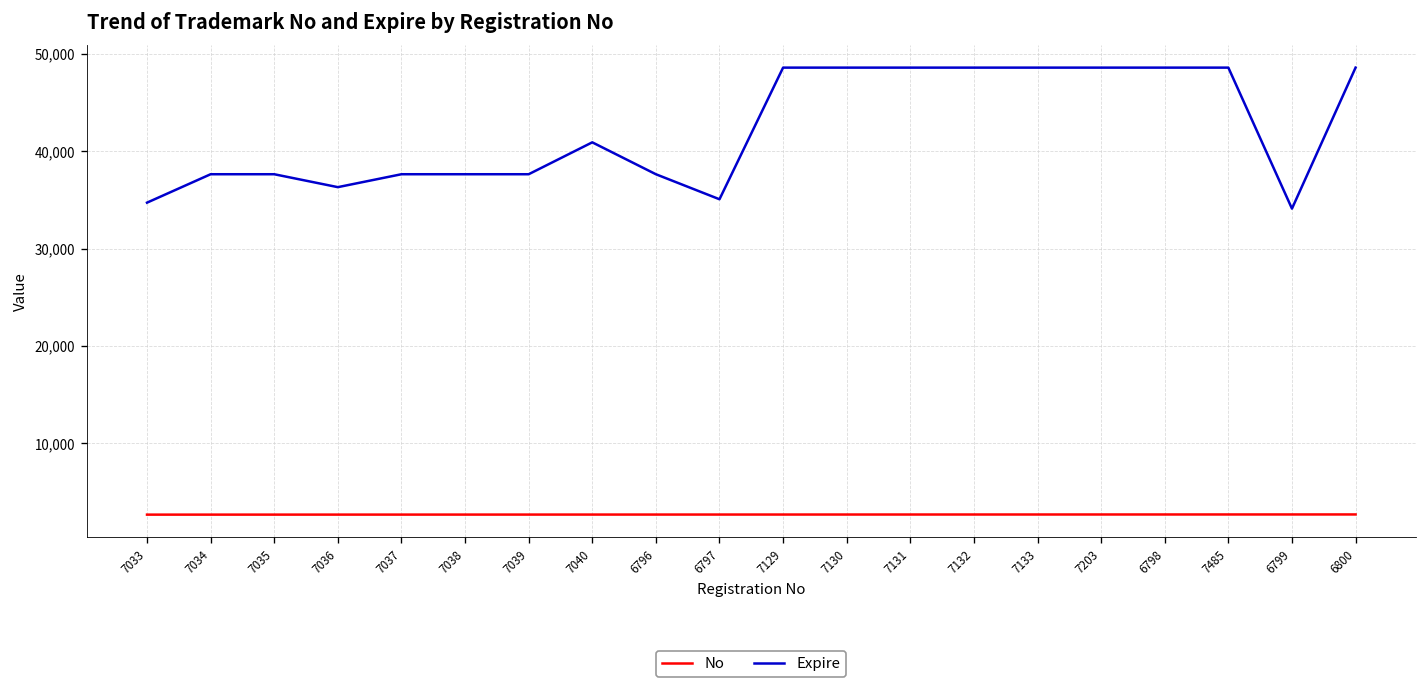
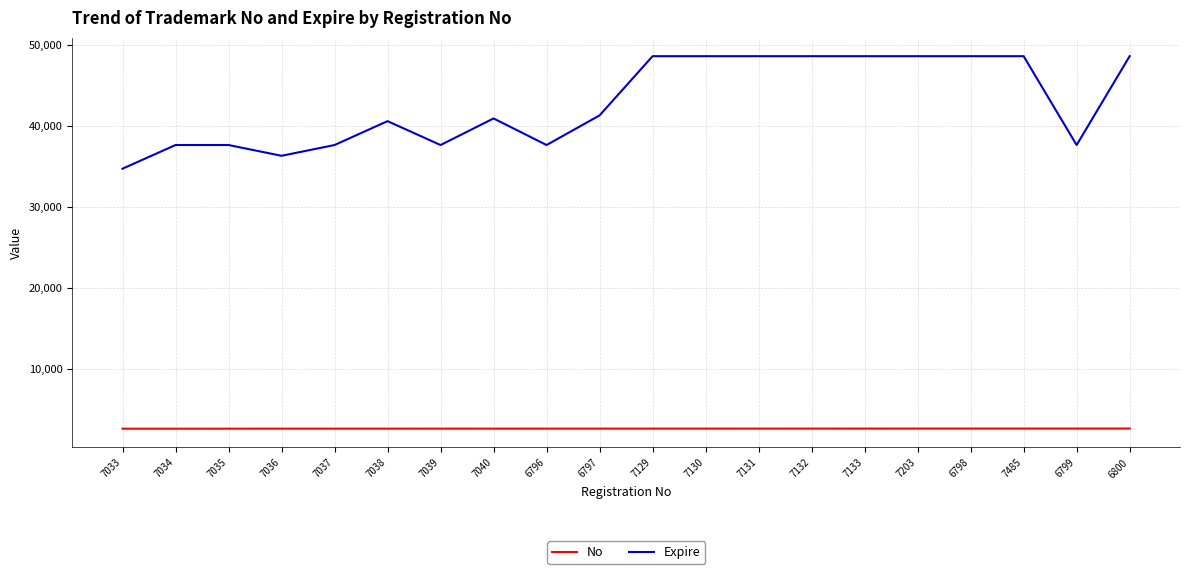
  {
    "No": {
      "7033": "3,000",
      "7034": "3,000",
      "7035": "3,000",
      "7036": "3,000",
      "7037": "3,000",
      "7038": "3,000",
      "7039": "3,000",
      "7040": "3,000",
      "6796": "3,000",
      "6797": "3,000",
      "7129": "3,000",
      "7130": "3,000",
      "7131": "3,000",
      "7132": "3,000",
      "7133": "3,000",
      "7203": "3,000",
      "6798": "3,000",
      "7485": "3,000",
      "6799": "3,000",
      "6800": "3,000"
    },
    "Expire": {
      "7033": "35,000",
      "7034": "38,000",
      "7035": "38,000",
      "7036": "36,000",
      "7037": "38,000",
-     "7038": "38,000",
+     "7038": "41,000",
      "7039": "38,000",
      "7040": "41,000",
      "6796": "38,000",
-     "6797": "35,000",
+     "6797": "41,000",
      "7129": "49,000",
      "7130": "49,000",
      "7131": "49,000",
      "7132": "49,000",
      "7133": "49,000",
      "7203": "49,000",
      "6798": "49,000",
      "7485": "49,000",
-     "6799": "34,000",
+     "6799": "38,000",
      "6800": "49,000"
    }
  }
